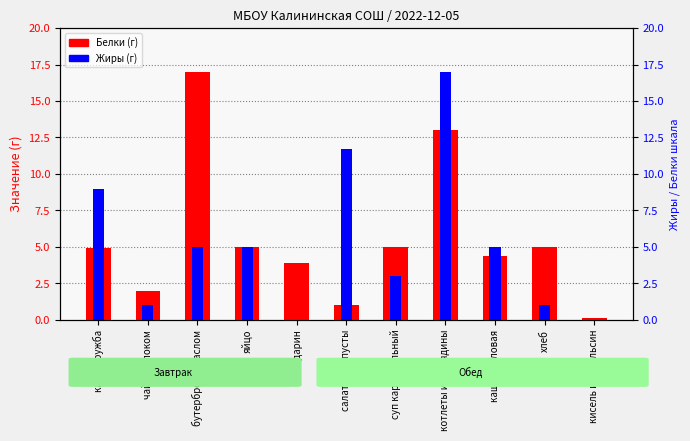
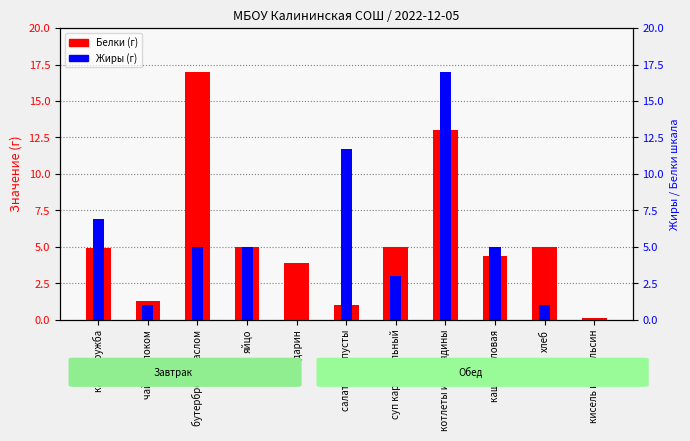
  {
    "Белки (г)": {
-     "чай с молоком": 2.0,
+     "чай с молоком": 1.3,
      "бутерброд с маслом": 17.0,
      "яйцо": 5.0,
      "мандарин": 3.9,
      "суп картофельный": 5.0,
      "хлеб": 5.0
    },
    "Жиры (г)": {
-     "каша дружба": 9.0,
+     "каша дружба": 6.9,
      "яйцо": 5.0,
      "мандарин": 0.0,
      "салат из капусты": 11.7,
      "котлеты из говядины": 17.0,
      "каша перловая": 5.0,
      "кисель из апельсин": 0.0
    }
  }
